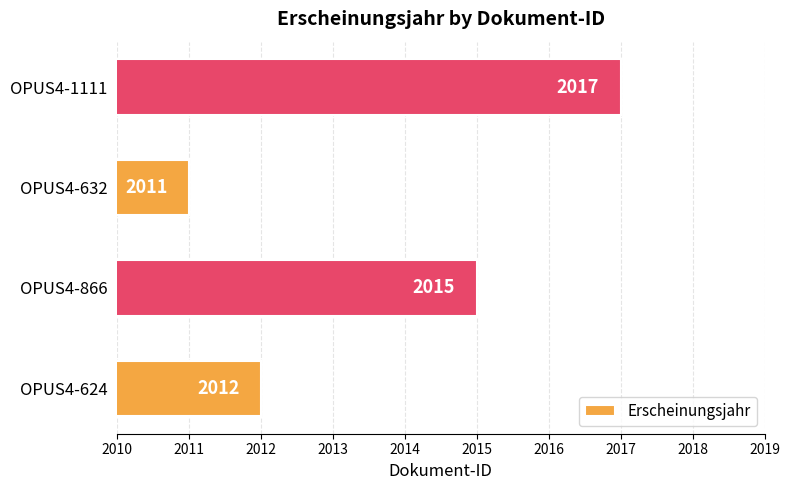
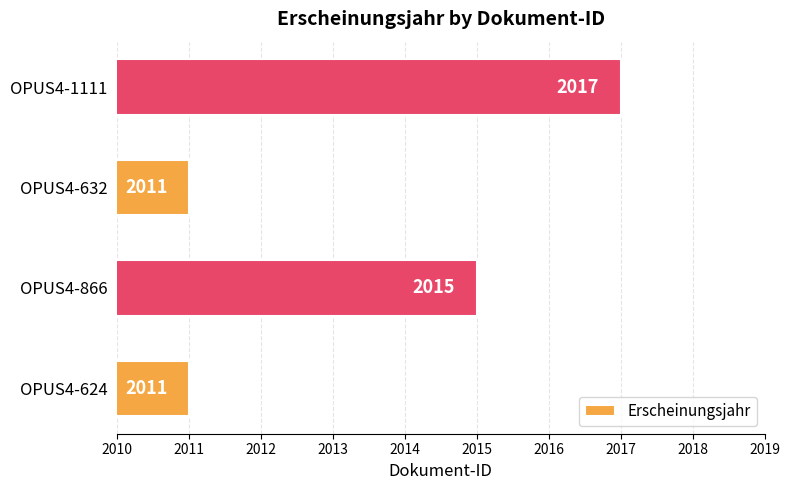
  {
    "OPUS4-1111": 2017,
    "OPUS4-632": 2011,
    "OPUS4-866": 2015,
-   "OPUS4-624": 2012
+   "OPUS4-624": 2011
  }
